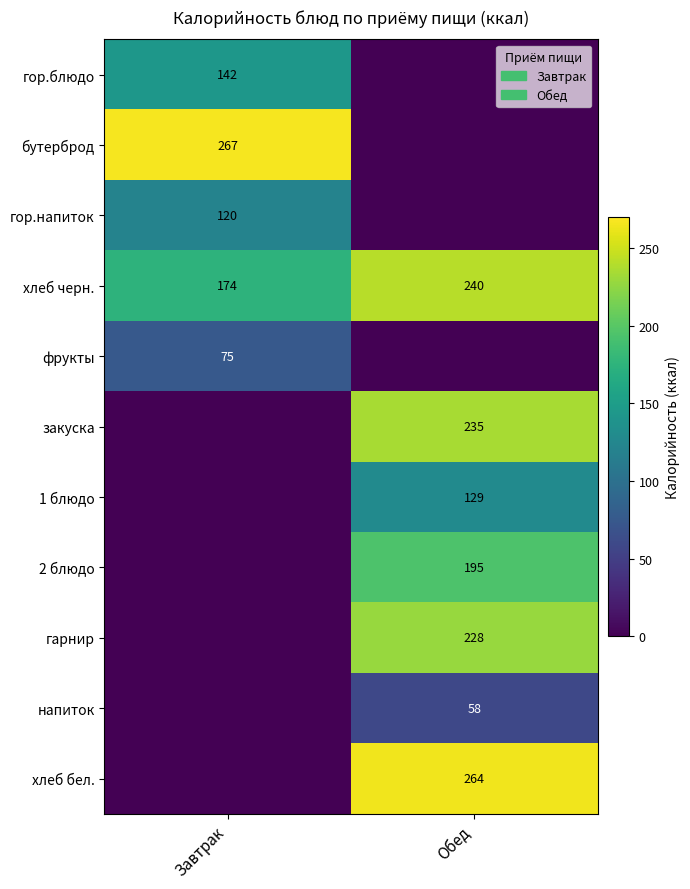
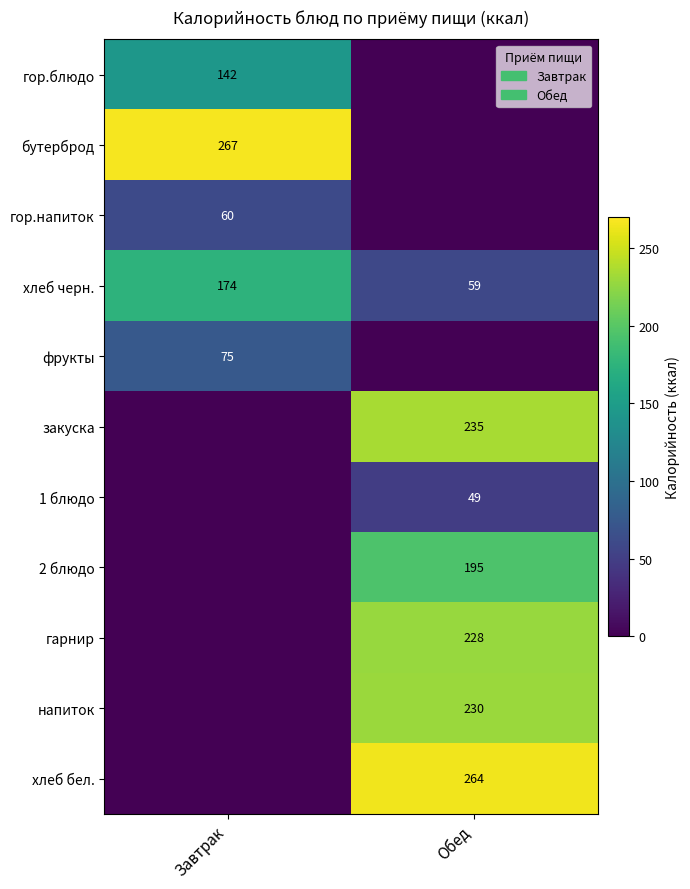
  {
    "гор.блюдо": {
      "Завтрак": 142
    },
    "бутерброд": {
      "Завтрак": 267
    },
    "гор.напиток": {
-     "Завтрак": 120
+     "Завтрак": 60
    },
    "хлеб черн.": {
      "Завтрак": 174,
-     "Обед": 240
+     "Обед": 59
    },
    "фрукты": {
      "Завтрак": 75
    },
    "закуска": {
      "Обед": 235
    },
    "1 блюдо": {
-     "Обед": 129
+     "Обед": 49
    },
    "2 блюдо": {
      "Обед": 195
    },
    "гарнир": {
      "Обед": 228
    },
    "напиток": {
-     "Обед": 58
+     "Обед": 230
    },
    "хлеб бел.": {
      "Обед": 264
    }
  }
